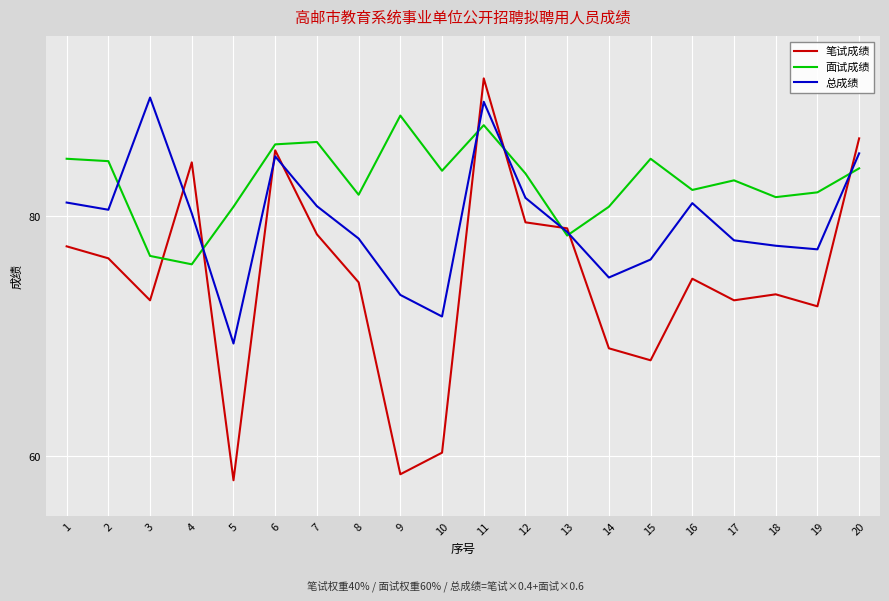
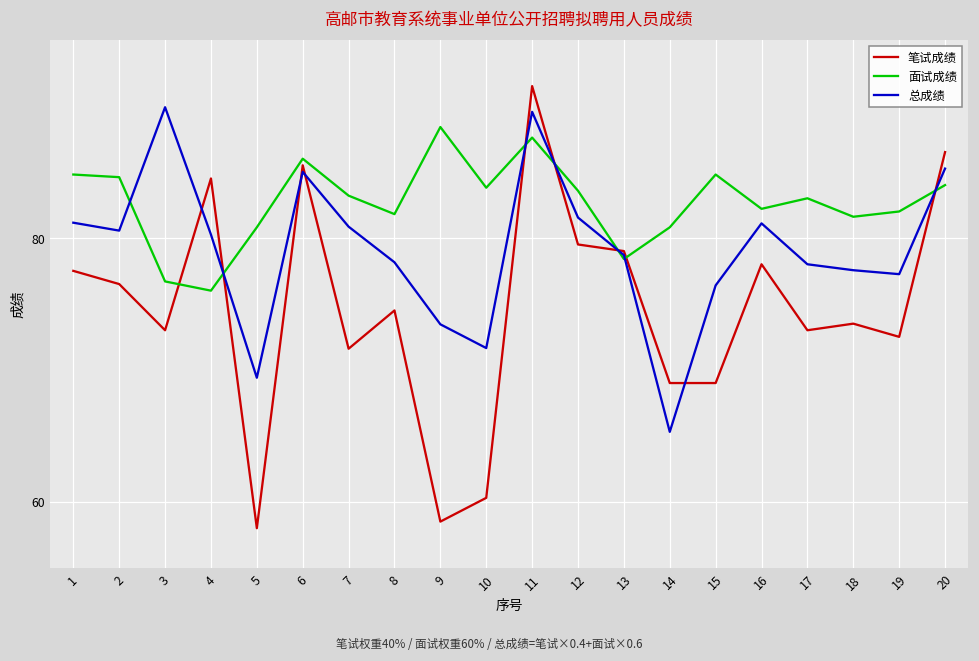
  {
    "笔试成绩": {
      "1": 77.5,
      "2": 76.5,
      "3": 73.0,
      "4": 84.5,
      "5": 58.0,
      "6": 85.5,
-     "7": 78.5,
+     "7": 71.6,
      "8": 74.5,
      "9": 58.5,
      "10": 60.3,
      "11": 91.5,
      "12": 79.5,
      "13": 79.0,
      "14": 69.0,
-     "15": 68,
-     "16": 74.8,
+     "15": 69,
+     "16": 78.0,
      "17": 73.0,
      "18": 73.5,
      "19": 72.5,
      "20": 86.5
    },
    "面试成绩": {
      "1": 84.8,
      "2": 84.6,
      "3": 76.7,
      "4": 76.0,
      "5": 80.8,
      "6": 86.0,
-     "7": 86.2,
+     "7": 83.2,
      "8": 81.8,
      "9": 88.4,
      "10": 83.8,
      "11": 87.6,
      "12": 83.6,
      "13": 78.4,
      "14": 80.8,
      "15": 84.8,
      "16": 82.2,
      "17": 83.0,
      "18": 81.6,
      "19": 82.0,
      "20": 84.0
    },
    "总成绩": {
      "1": 81.2,
      "2": 80.6,
      "3": 89.9,
      "4": 80.3,
      "5": 69.4,
      "6": 85.0,
      "7": 80.9,
      "8": 78.2,
      "9": 73.5,
      "10": 71.7,
      "11": 89.6,
      "12": 81.5,
      "13": 78.7,
-     "14": 74.9,
+     "14": 65.3,
      "15": 76.4,
      "16": 81.1,
      "17": 78.0,
      "18": 77.6,
      "19": 77.3,
      "20": 85.3
    }
  }
